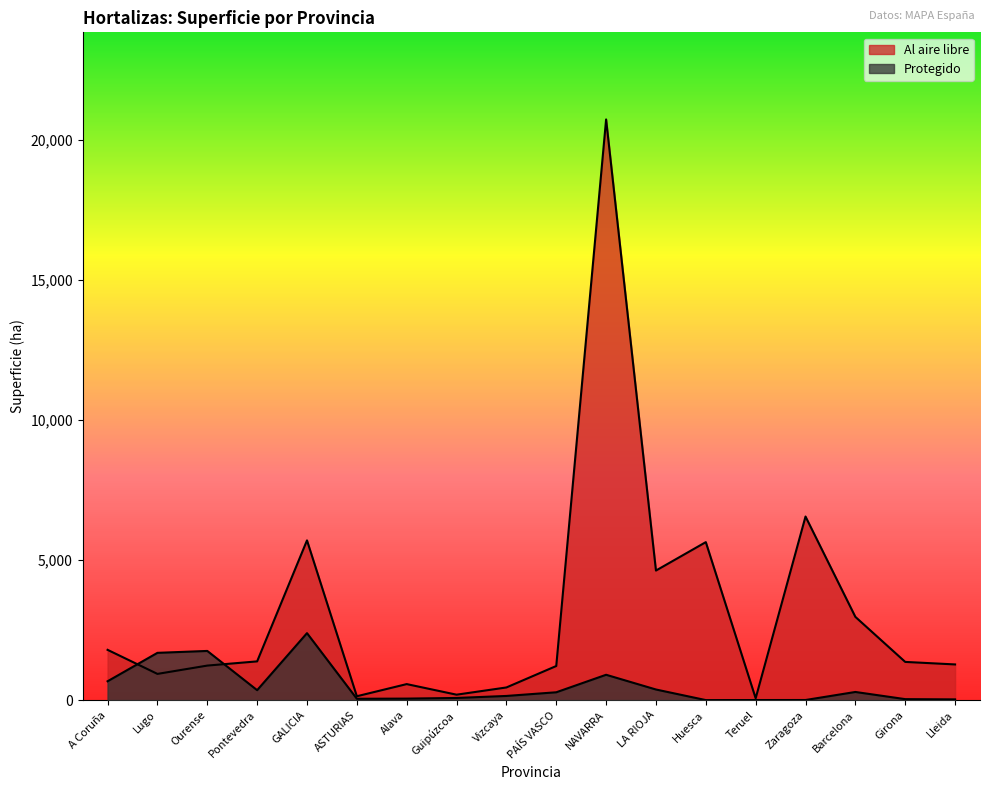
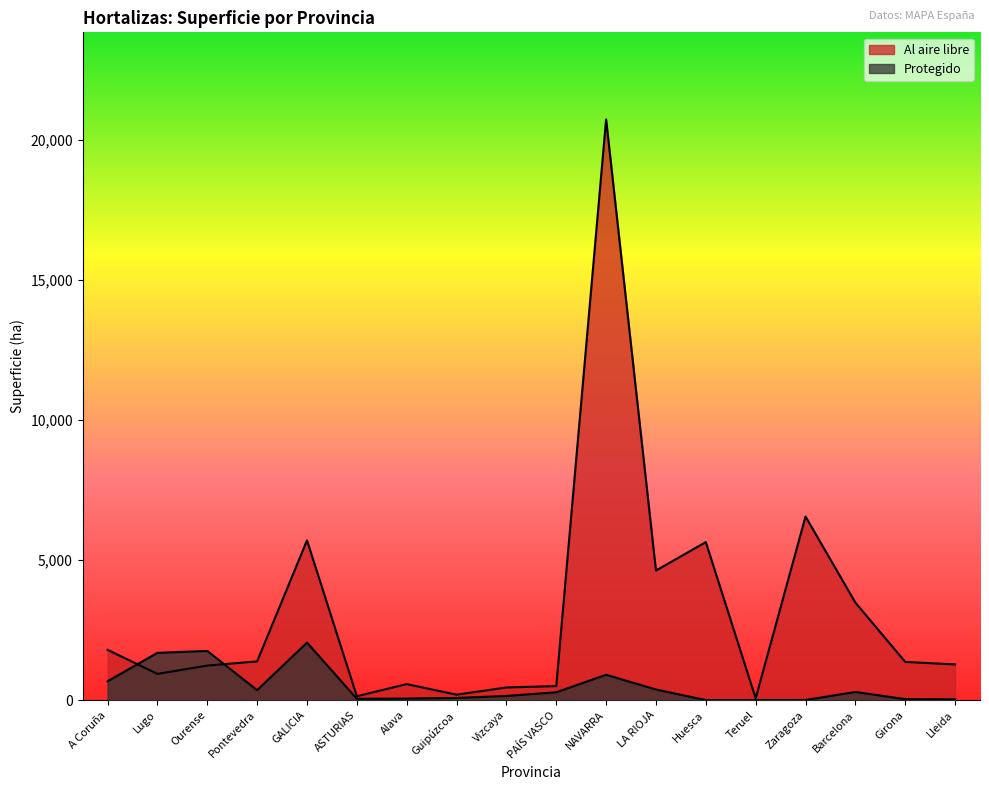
  {
    "Al aire libre": {
      "A Coruña": "1,800",
      "Lugo": "900",
      "Ourense": "1,200",
      "Pontevedra": "1,400",
      "GALICIA": "5,700",
      "Alava": "600",
      "Guipúzcoa": "200",
      "Vizcaya": "500",
-     "PAÍS VASCO": "1,200",
+     "PAÍS VASCO": "500",
      "NAVARRA": "20,700",
      "LA RIOJA": "4,600",
      "Huesca": "5,600",
      "Zaragoza": "6,600",
-     "Barcelona": "3,000",
+     "Barcelona": "3,500",
      "Girona": "1,400",
      "Lleida": "1,300"
    },
    "Protegido": {
      "A Coruña": "700",
      "Lugo": "1,700",
      "Ourense": "1,800",
      "Pontevedra": "400",
-     "GALICIA": "2,400",
+     "GALICIA": "2,100",
      "Alava": "100",
      "Guipúzcoa": "100",
      "Vizcaya": "100",
      "PAÍS VASCO": "300",
      "NAVARRA": "900",
      "LA RIOJA": "400",
      "Huesca": "0",
      "Zaragoza": "0",
      "Barcelona": "300",
      "Girona": "0",
      "Lleida": "0"
    }
  }
